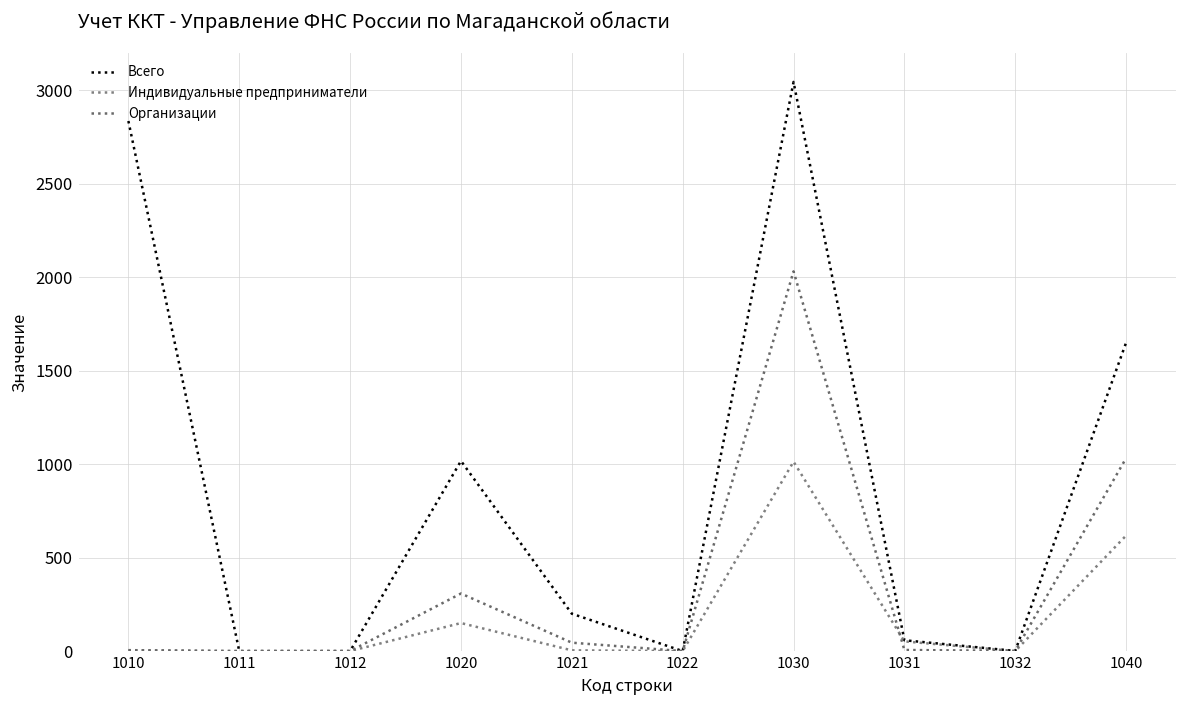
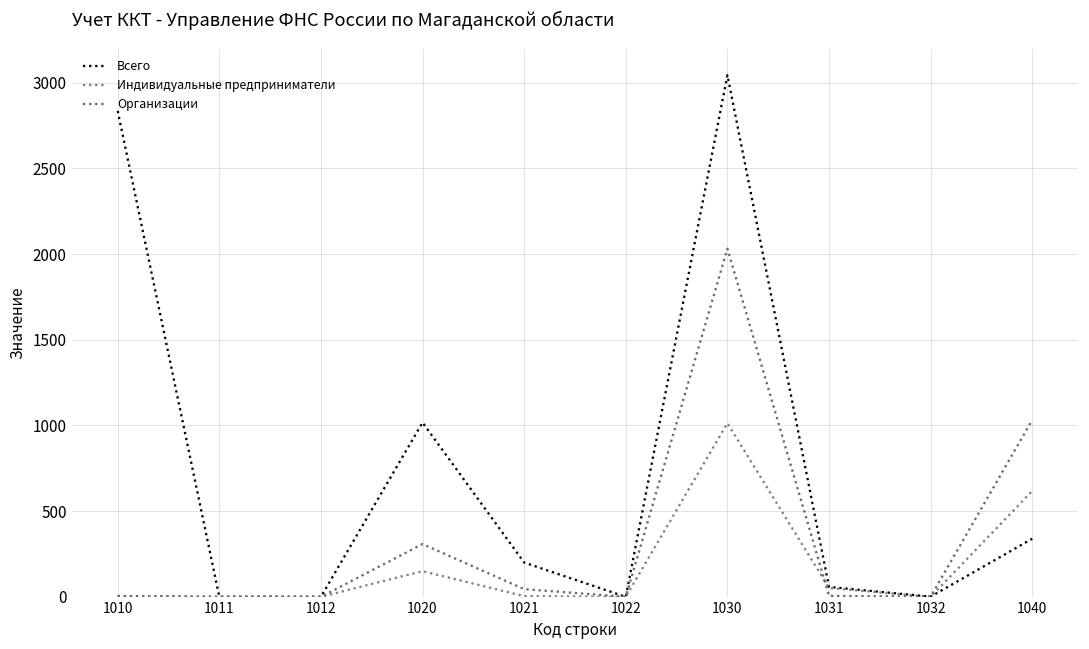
  {
    "Всего": {
      "1010": 2840,
      "1020": 1020,
      "1021": 200,
      "1030": 3040,
-     "1040": 1650
+     "1040": 340
    }
  }
